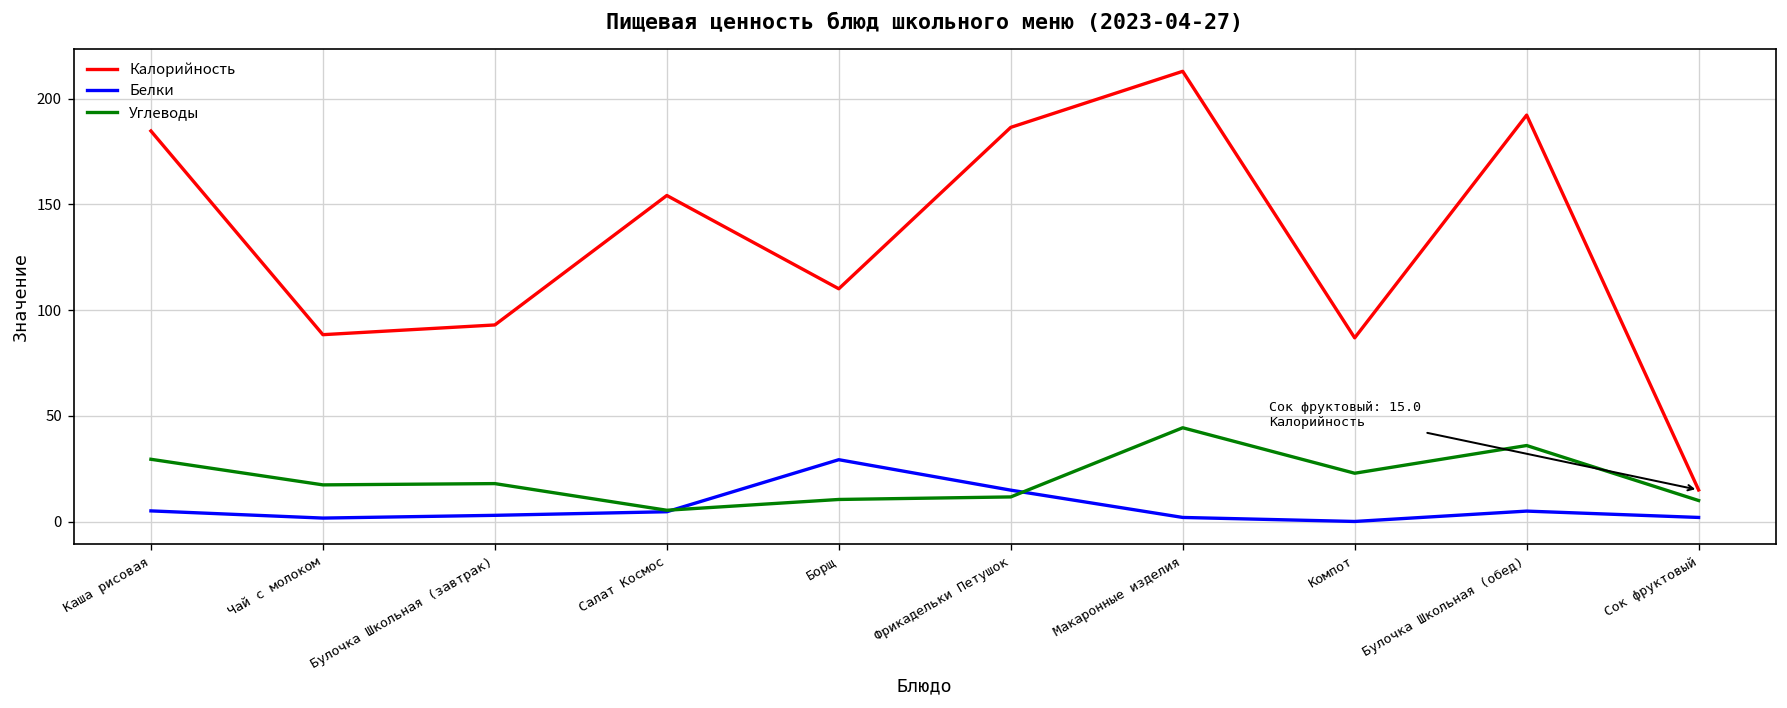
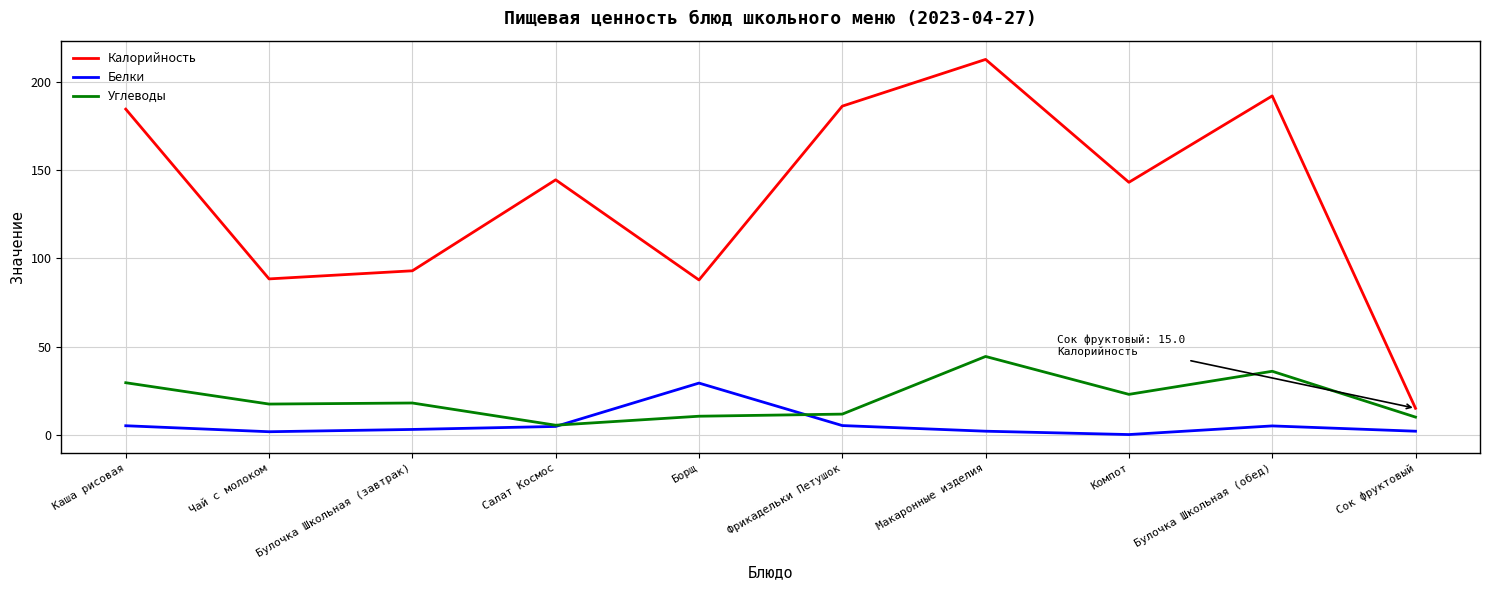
  {
    "Калорийность": {
      "Каша рисовая": 185,
      "Чай с молоком": 88,
      "Булочка Школьная (завтрак)": 93,
-     "Салат Космос": 154,
-     "Борщ": 110,
+     "Салат Космос": 145,
+     "Борщ": 88,
      "Фрикадельки Петушок": 186,
      "Макаронные изделия": 213,
-     "Компот": 87,
+     "Компот": 143,
      "Булочка Школьная (обед)": 192,
      "Сок фруктовый": 15
    },
    "Белки": {
      "Каша рисовая": 5,
      "Чай с молоком": 2,
      "Булочка Школьная (завтрак)": 3,
      "Борщ": 29,
-     "Фрикадельки Петушок": 15,
+     "Фрикадельки Петушок": 5,
      "Макаронные изделия": 2,
      "Компот": 0,
      "Булочка Школьная (обед)": 5,
      "Сок фруктовый": 2
    },
    "Углеводы": {
      "Каша рисовая": 30,
      "Чай с молоком": 17,
      "Булочка Школьная (завтрак)": 18,
      "Борщ": 11,
      "Фрикадельки Петушок": 12,
      "Макаронные изделия": 44,
      "Сок фруктовый": 10
    }
  }
